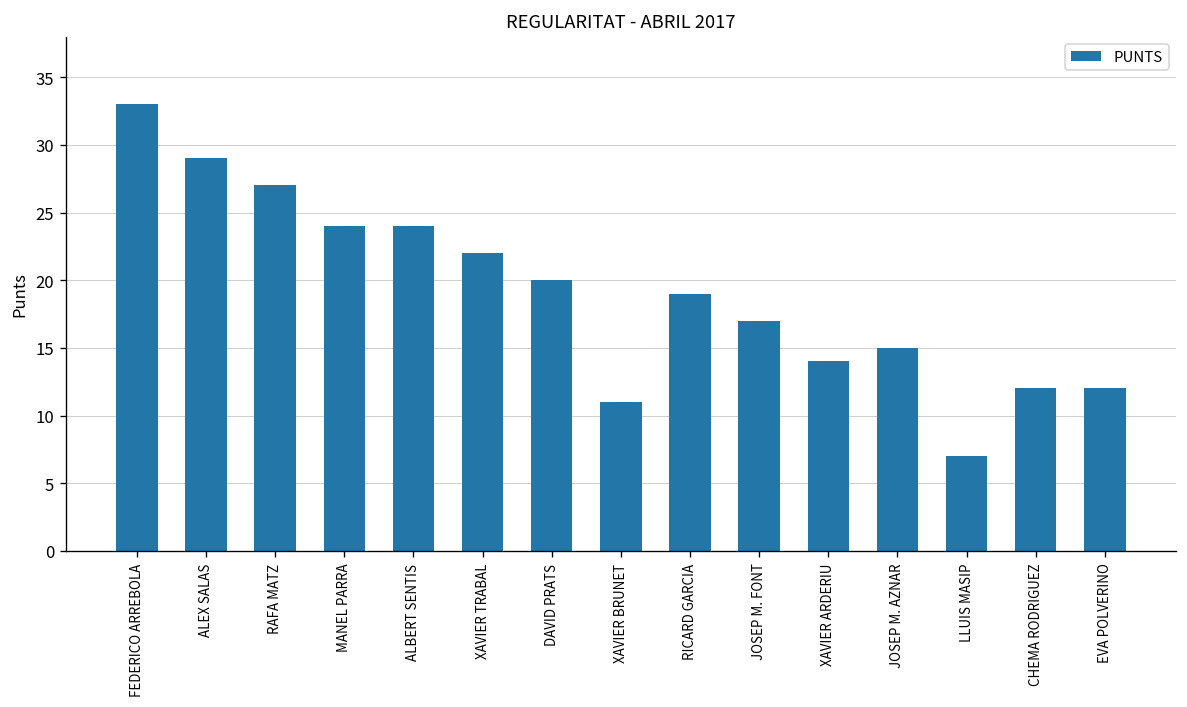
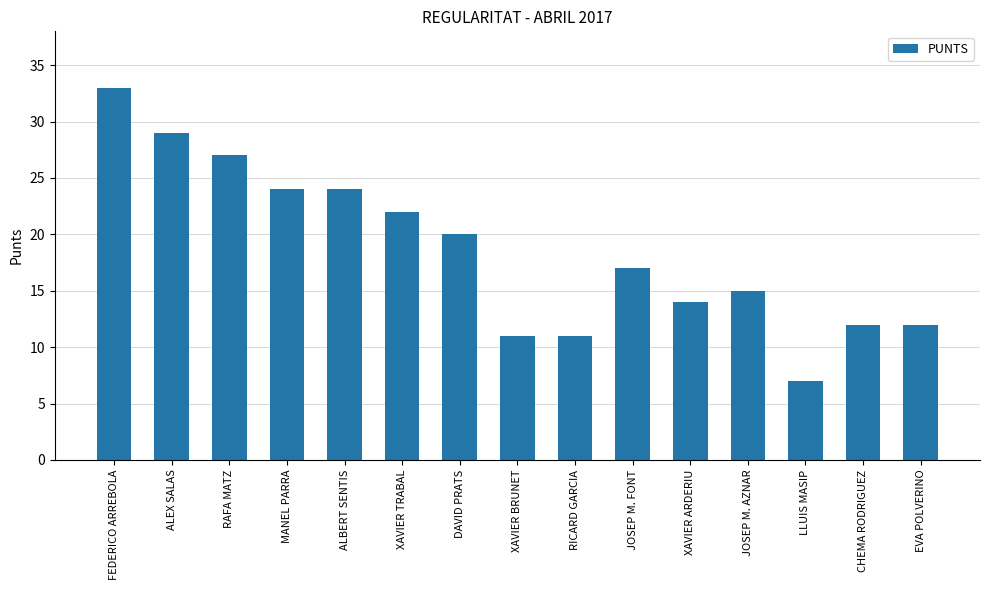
  {
    "FEDERICO ARREBOLA": 33,
    "ALEX SALAS": 29,
    "RAFA MATZ": 27,
    "MANEL PARRA": 24,
    "ALBERT SENTIS": 24,
    "XAVIER TRABAL": 22,
    "DAVID PRATS": 20,
    "XAVIER BRUNET": 11,
-   "RICARD GARCIA": 19,
+   "RICARD GARCIA": 11,
    "JOSEP M. FONT": 17,
    "XAVIER ARDERIU": 14,
    "JOSEP M. AZNAR": 15,
    "LLUIS MASIP": 7,
    "CHEMA RODRIGUEZ": 12,
    "EVA POLVERINO": 12
  }
